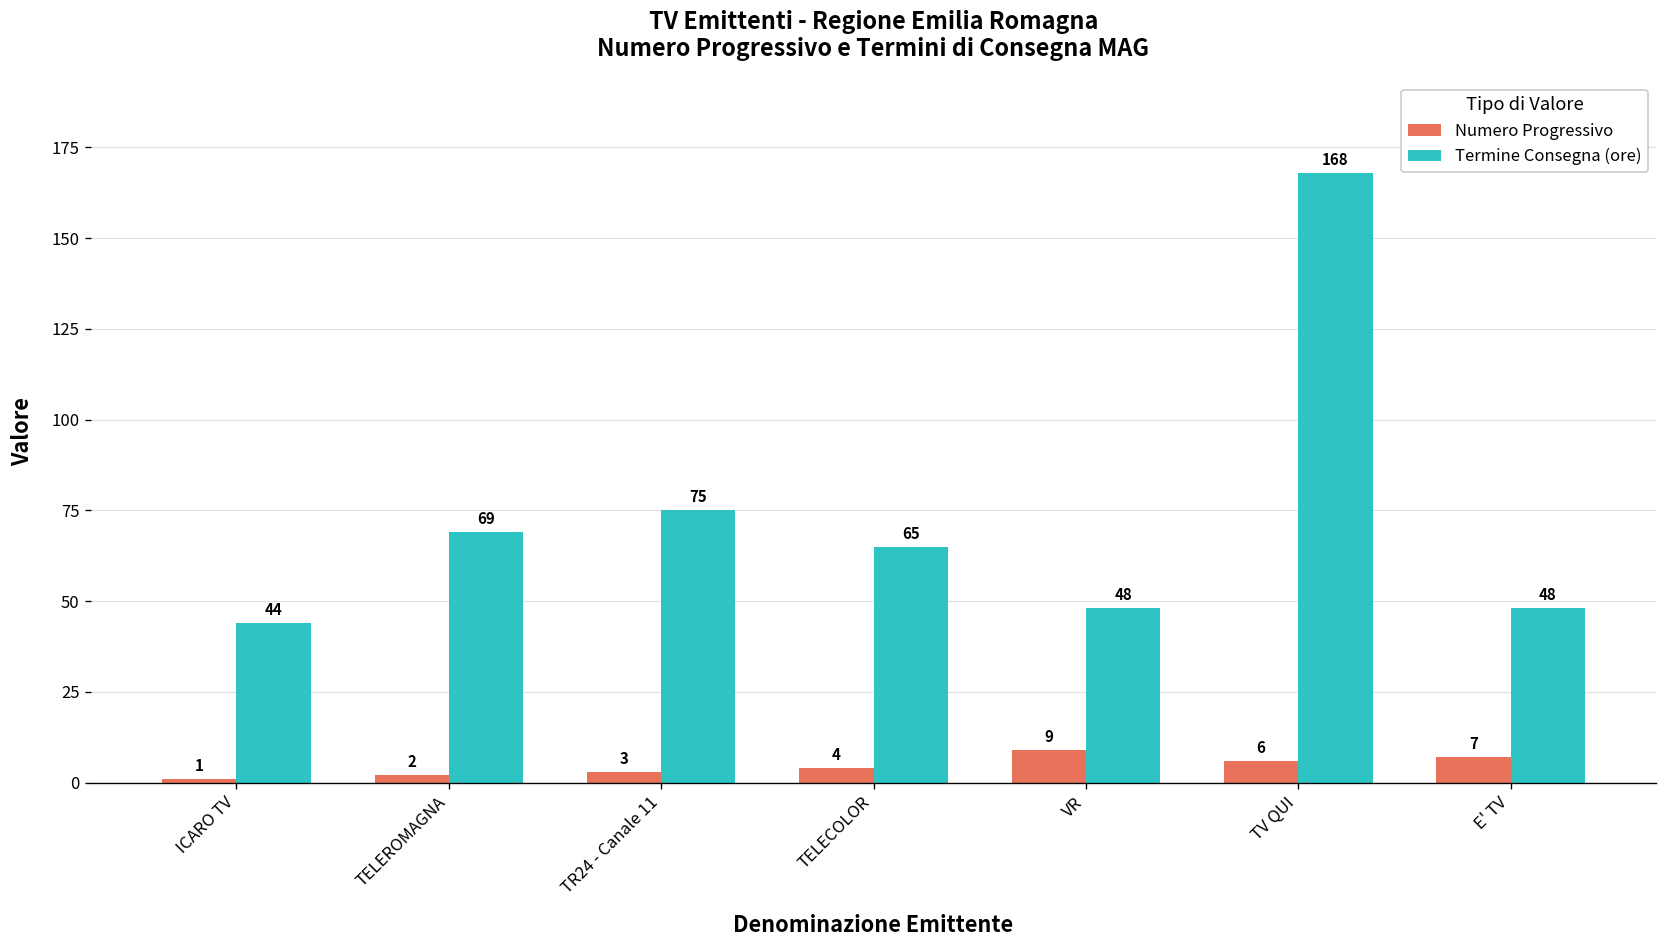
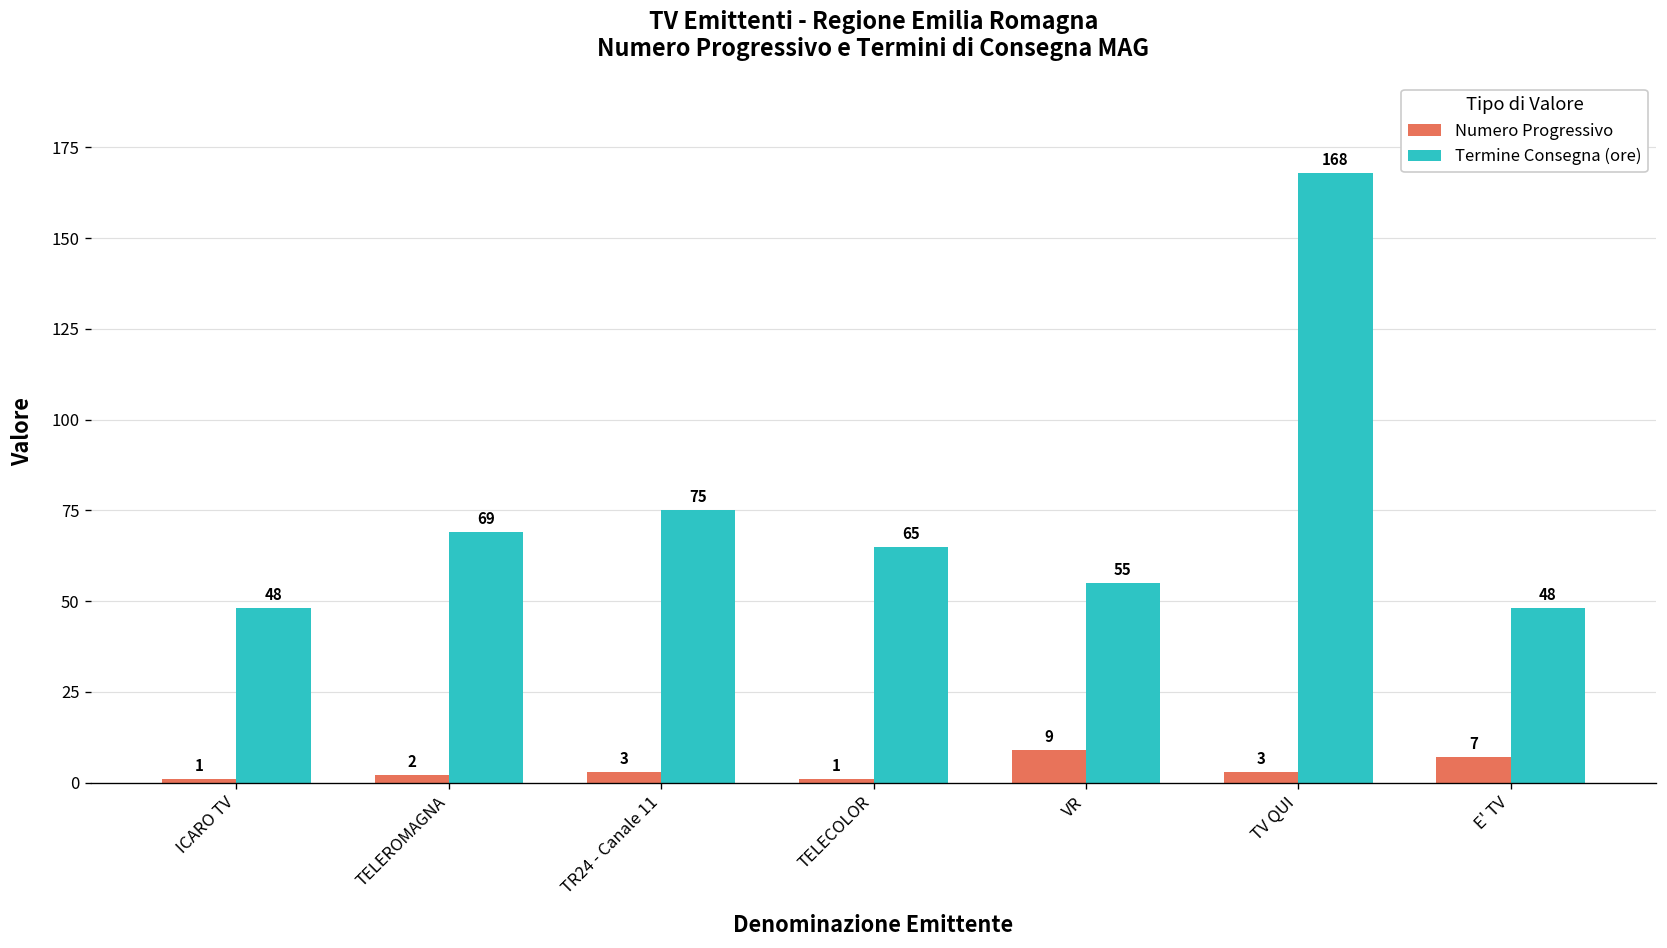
  {
    "Numero Progressivo": {
      "ICARO TV": 1,
      "TELEROMAGNA": 2,
      "TR24 - Canale 11": 3,
-     "TELECOLOR": 4,
+     "TELECOLOR": 1,
      "VR": 9,
-     "TV QUI": 6,
+     "TV QUI": 3,
      "E' TV": 7
    },
    "Termine Consegna (ore)": {
-     "ICARO TV": 44,
+     "ICARO TV": 48,
      "TELEROMAGNA": 69,
      "TR24 - Canale 11": 75,
      "TELECOLOR": 65,
-     "VR": 48,
+     "VR": 55,
      "TV QUI": 168,
      "E' TV": 48
    }
  }
